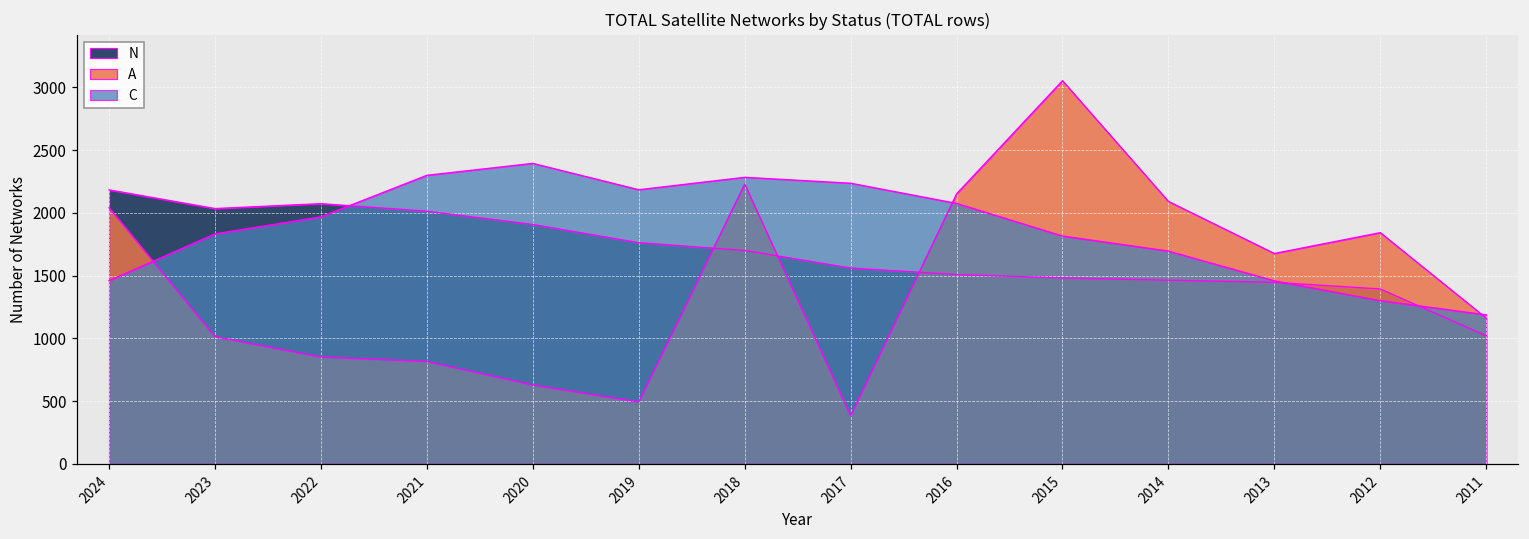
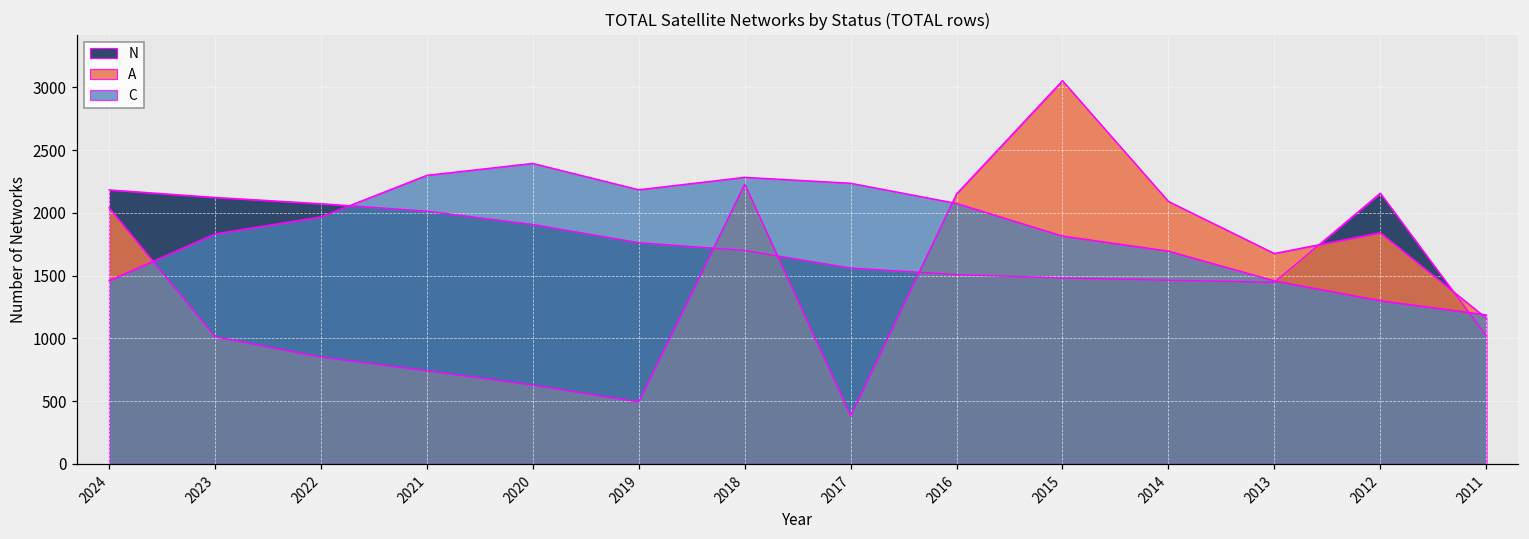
  {
    "N": {
      "2024": 2180,
-     "2023": 2040,
+     "2023": 2120,
      "2022": 2070,
      "2021": 2010,
      "2020": 1910,
      "2019": 1760,
      "2018": 1700,
      "2017": 1560,
      "2016": 1510,
      "2015": 1480,
      "2014": 1460,
-     "2012": 1390,
+     "2012": 2160,
      "2011": 1020
    },
    "A": {
      "2024": 2040,
      "2023": 1010,
      "2022": 850,
-     "2021": 820,
+     "2021": 740,
      "2020": 630,
      "2019": 490,
      "2018": 2230,
      "2017": 380,
      "2016": 2150,
      "2015": 3050,
      "2014": 2090,
      "2013": 1680,
      "2012": 1840,
      "2011": 1160
    },
    "C": {
      "2024": 1460,
      "2023": 1830,
      "2022": 1970,
      "2021": 2300,
      "2020": 2400,
      "2019": 2190,
      "2018": 2280,
      "2017": 2240,
      "2016": 2080,
      "2015": 1820,
      "2014": 1700,
      "2012": 1300,
      "2011": 1190
    }
  }
